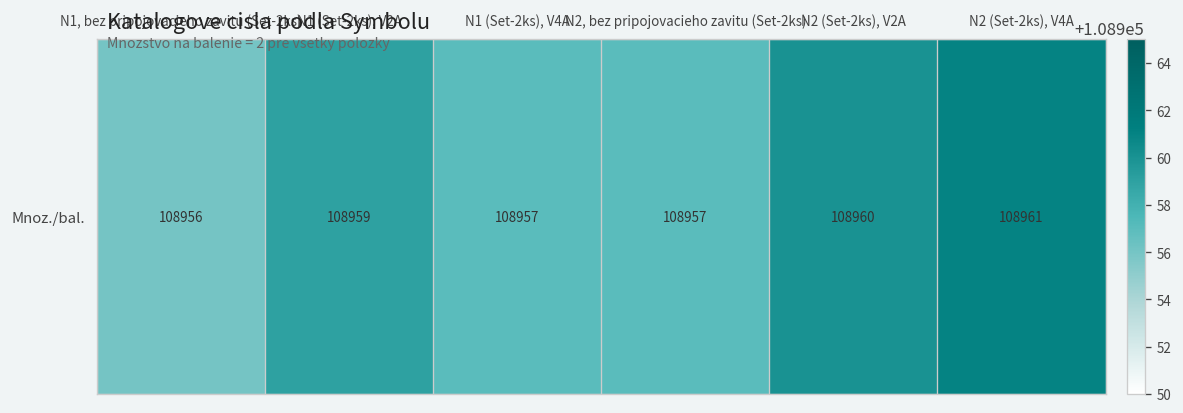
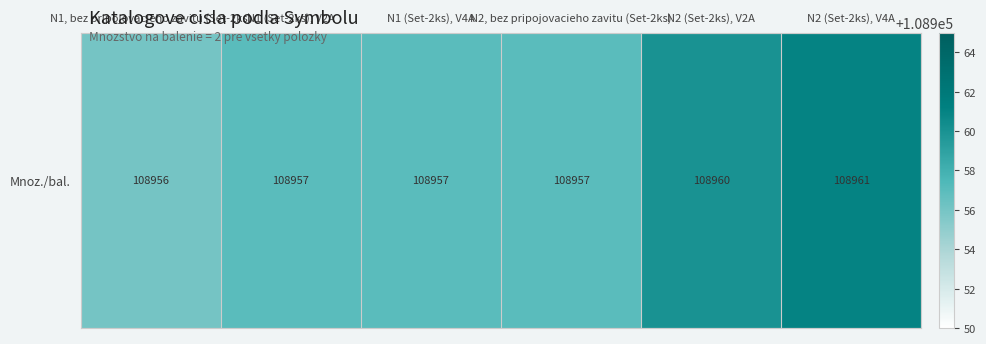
  {
    "Mnoz./bal.": {
      "N1, bez pripojovacieho zavitu (Set-2ks)": 108956,
-     "N1 (Set-2ks), V2A": 108959,
+     "N1 (Set-2ks), V2A": 108957,
      "N1 (Set-2ks), V4A": 108957,
      "N2, bez pripojovacieho zavitu (Set-2ks)": 108957,
      "N2 (Set-2ks), V2A": 108960,
      "N2 (Set-2ks), V4A": 108961
    }
  }
